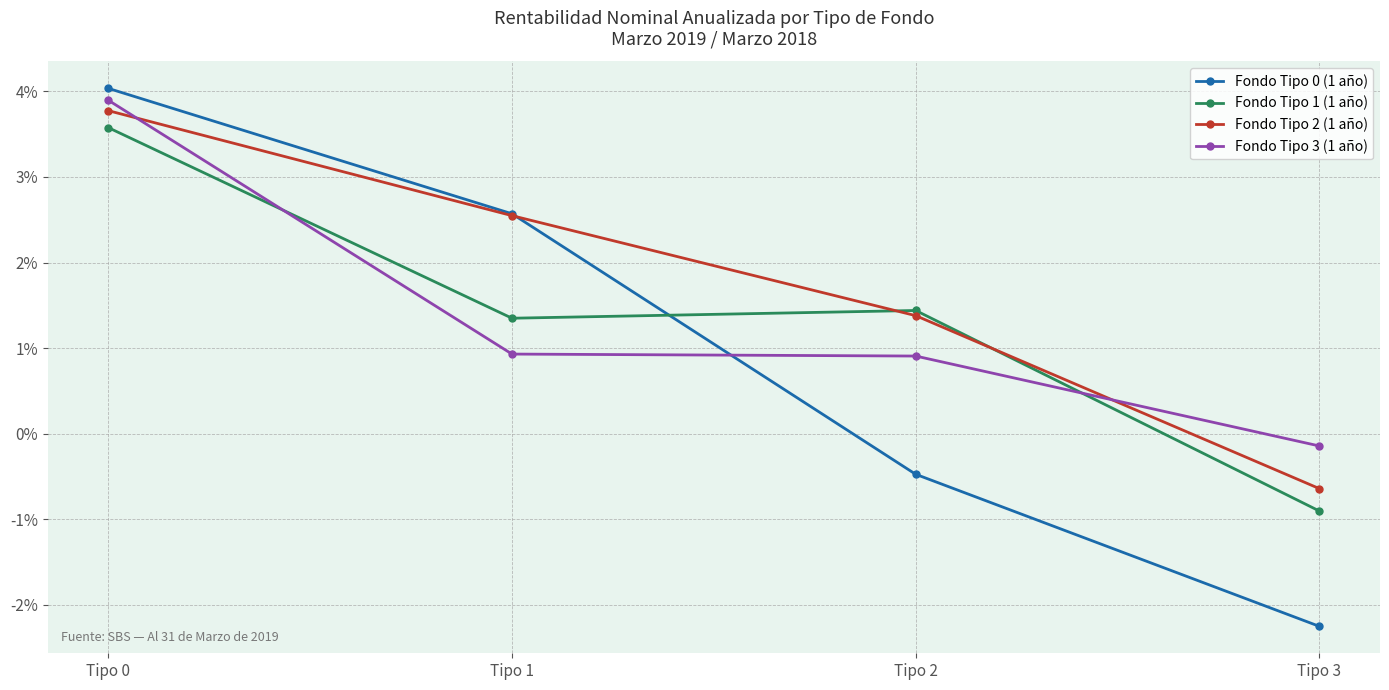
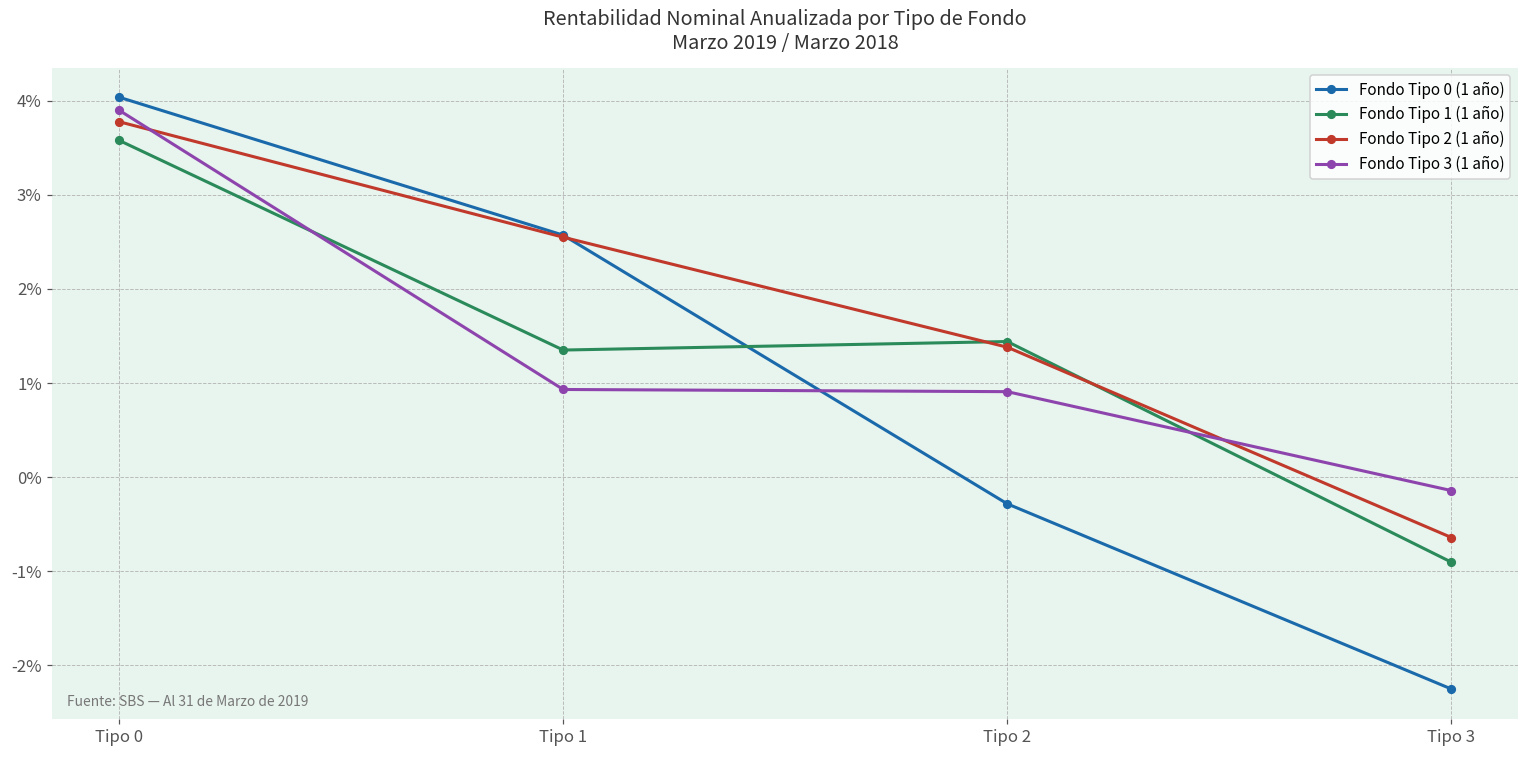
  {
    "Fondo Tipo 0 (1 año)": {
      "Tipo 0": "4.0%",
-     "Tipo 2": "-0.5%",
+     "Tipo 2": "-0.3%",
      "Tipo 3": "-2.3%"
    },
    "Fondo Tipo 1 (1 año)": {
      "Tipo 0": "3.6%",
      "Tipo 1": "1.4%",
      "Tipo 2": "1.4%",
      "Tipo 3": "-0.9%"
    },
    "Fondo Tipo 2 (1 año)": {
      "Tipo 0": "3.8%",
      "Tipo 2": "1.4%",
      "Tipo 3": "-0.6%"
    },
    "Fondo Tipo 3 (1 año)": {
      "Tipo 0": "3.9%",
      "Tipo 1": "0.9%",
      "Tipo 2": "0.9%",
      "Tipo 3": "-0.1%"
    }
  }
